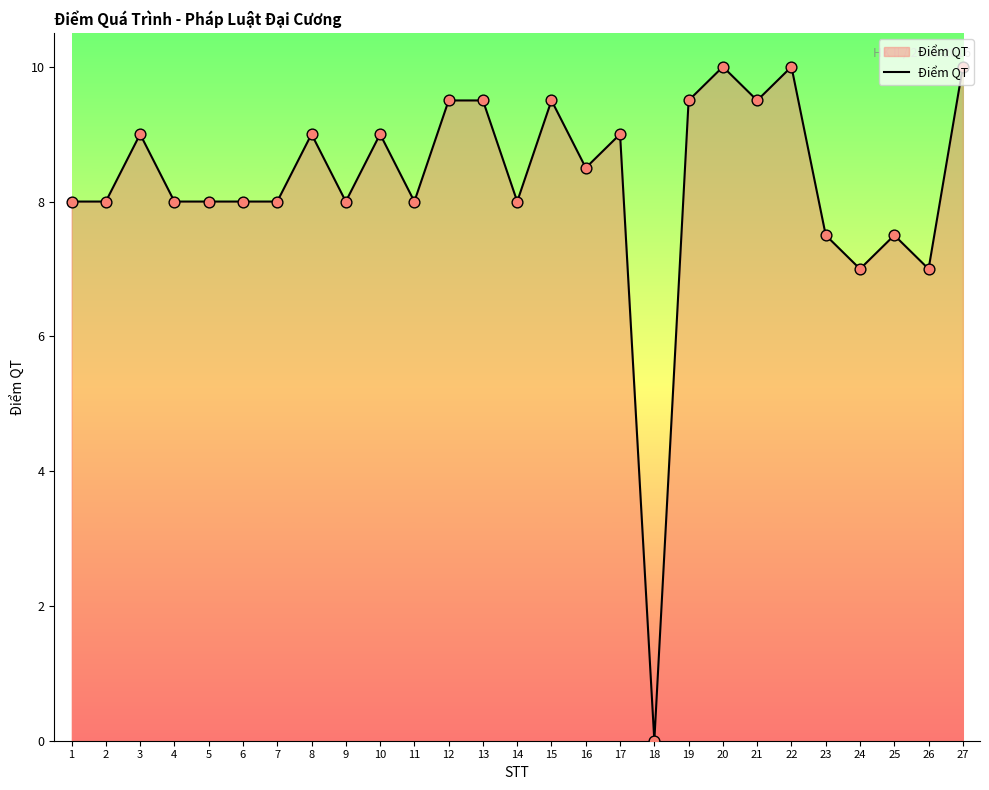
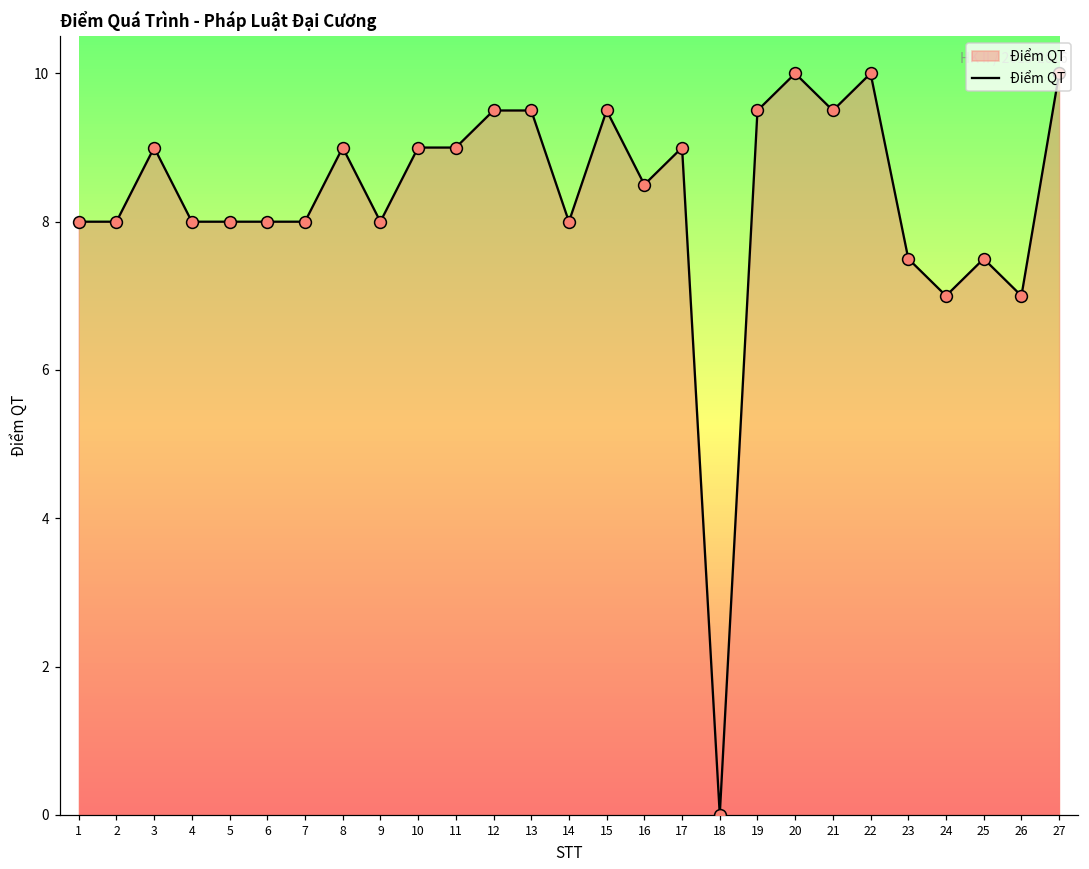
  {
    "1": 8,
    "2": 8,
    "3": 9,
    "4": 8,
    "5": 8,
    "6": 8,
    "7": 8,
    "8": 9,
    "9": 8,
    "10": 9,
-   "11": 8,
+   "11": 9,
    "12": 9.5,
    "13": 9.5,
    "14": 8,
    "15": 9.5,
    "16": 8.5,
    "17": 9,
    "18": 0,
    "19": 9.5,
    "20": 10,
    "21": 9.5,
    "22": 10,
    "23": 7.5,
    "24": 7,
    "25": 7.5,
    "26": 7
  }
